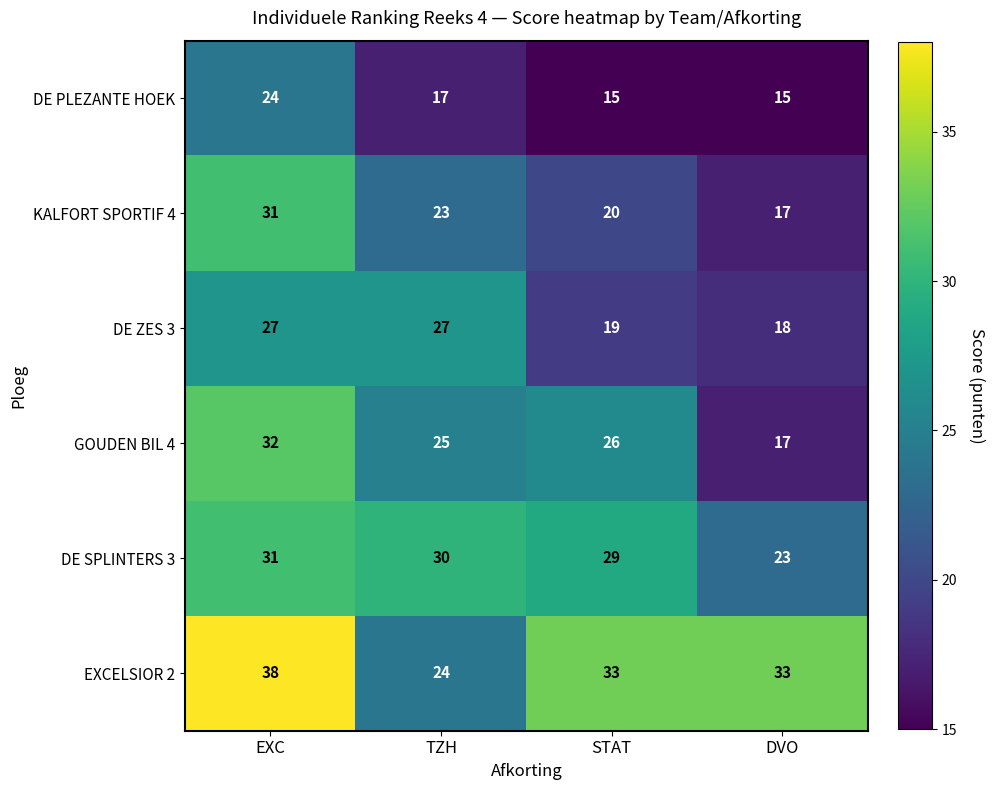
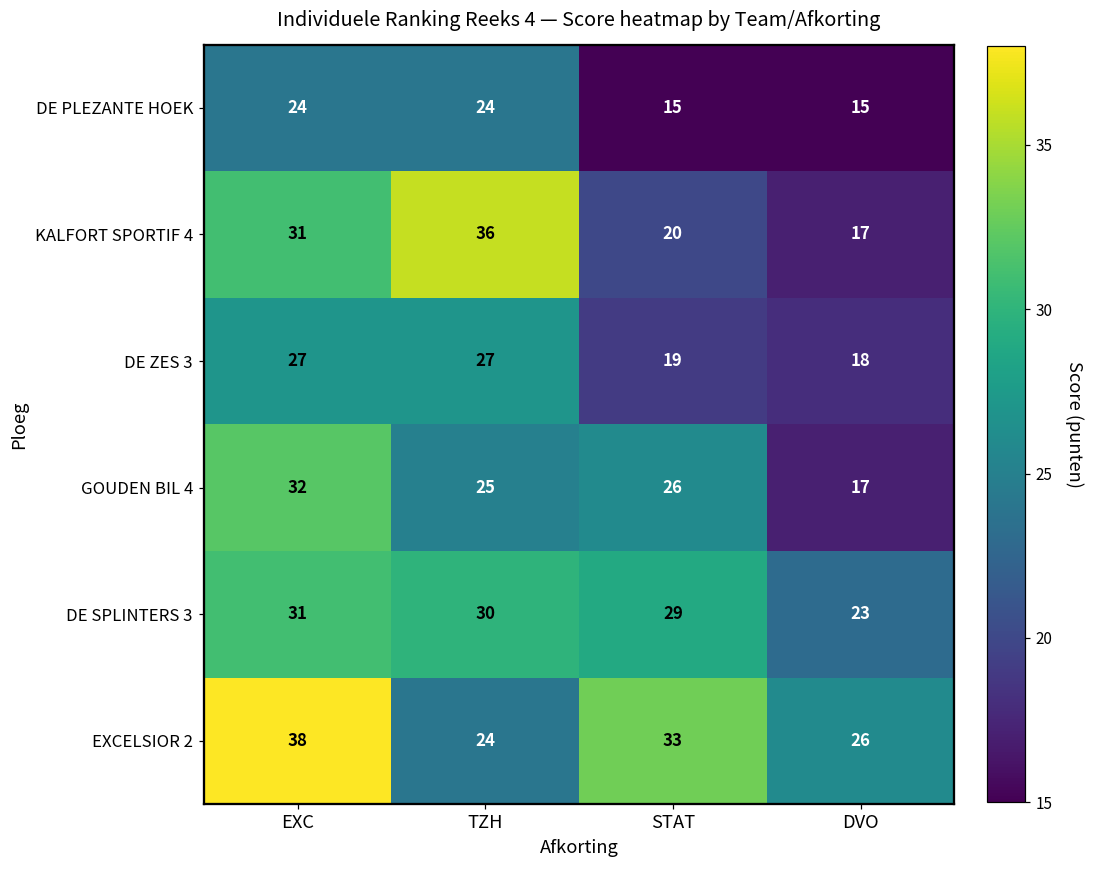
  {
    "DE PLEZANTE HOEK": {
      "EXC": 24,
-     "TZH": 17,
+     "TZH": 24,
      "STAT": 15,
      "DVO": 15
    },
    "KALFORT SPORTIF 4": {
      "EXC": 31,
-     "TZH": 23,
+     "TZH": 36,
      "STAT": 20,
      "DVO": 17
    },
    "DE ZES 3": {
      "EXC": 27,
      "TZH": 27,
      "STAT": 19,
      "DVO": 18
    },
    "GOUDEN BIL 4": {
      "EXC": 32,
      "TZH": 25,
      "STAT": 26,
      "DVO": 17
    },
    "DE SPLINTERS 3": {
      "EXC": 31,
      "TZH": 30,
      "STAT": 29,
      "DVO": 23
    },
    "EXCELSIOR 2": {
      "EXC": 38,
      "TZH": 24,
      "STAT": 33,
-     "DVO": 33
+     "DVO": 26
    }
  }
